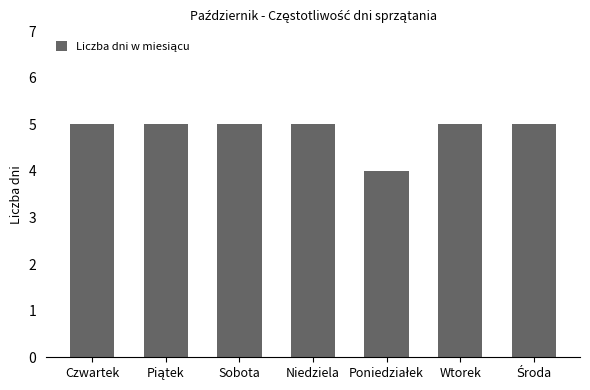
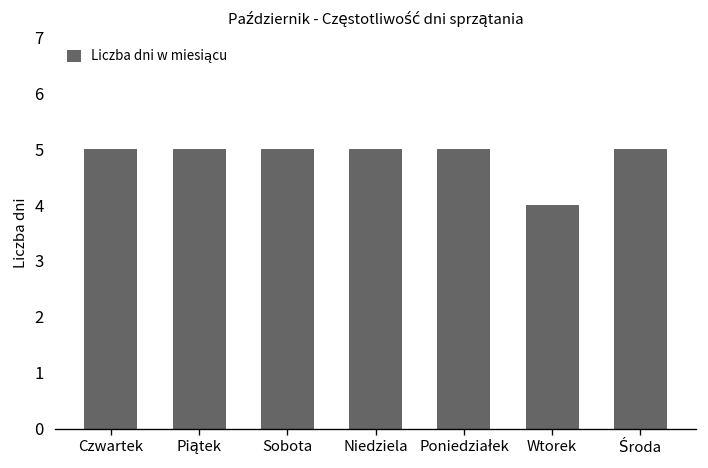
  {
    "Czwartek": 5,
    "Piątek": 5,
    "Sobota": 5,
    "Niedziela": 5,
-   "Poniedziałek": 4,
-   "Wtorek": 5,
+   "Poniedziałek": 5,
+   "Wtorek": 4,
    "Środa": 5
  }
